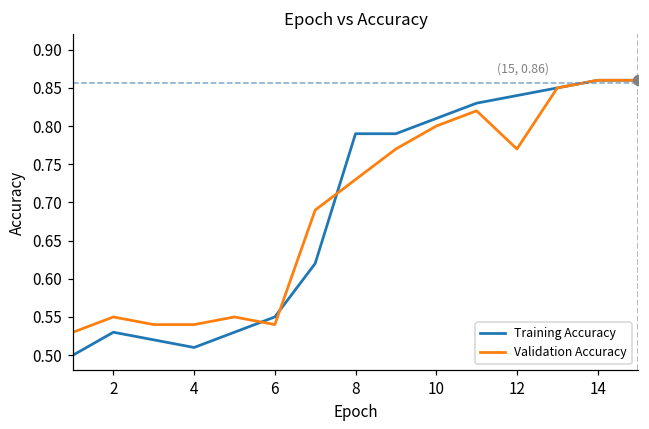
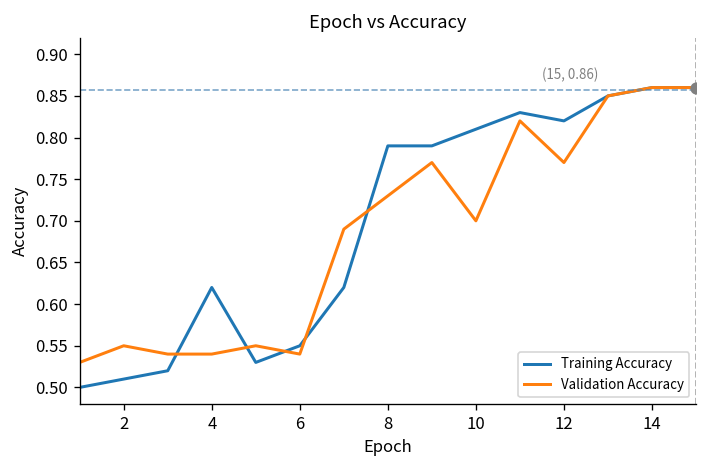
  {
    "Training Accuracy": {
-     "2": 0.53,
-     "4": 0.51,
+     "2": 0.51,
+     "4": 0.62,
      "6": 0.55,
      "8": 0.79,
      "10": 0.81,
-     "12": 0.84
+     "12": 0.82
    },
    "Validation Accuracy": {
      "2": 0.55,
      "4": 0.54,
      "6": 0.54,
      "8": 0.73,
-     "10": 0.8,
+     "10": 0.7,
      "12": 0.77
    }
  }
